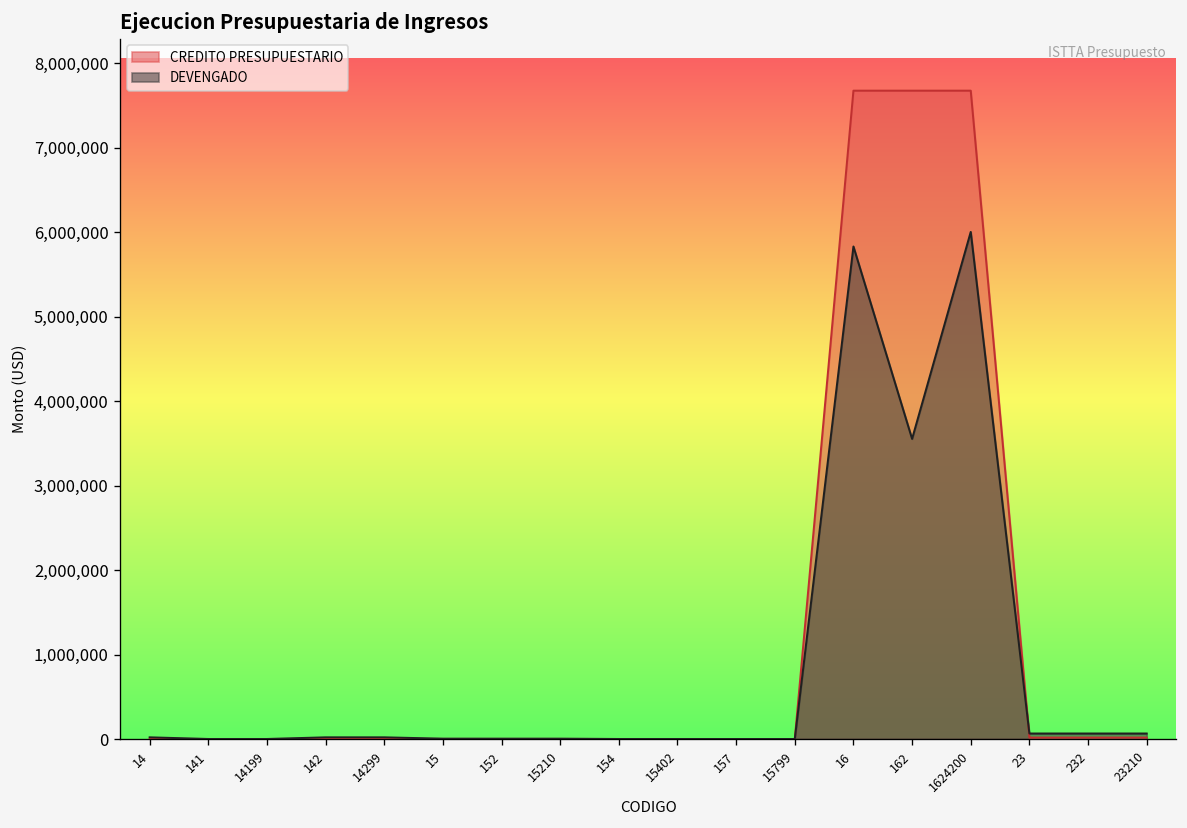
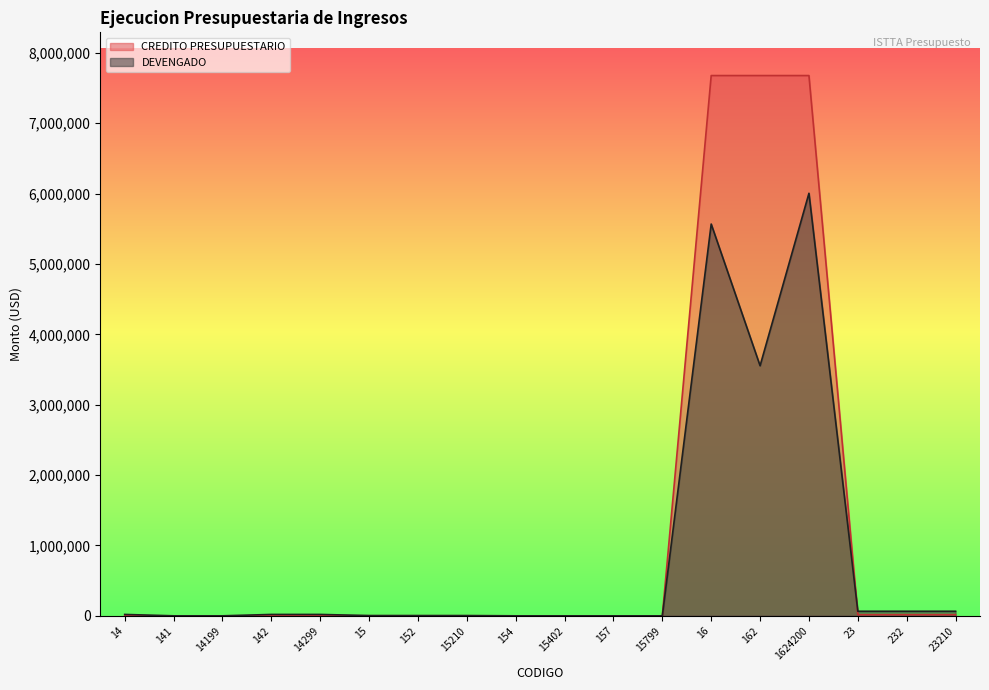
  {
    "CREDITO PRESUPUESTARIO": {
      "16": "7,700,000",
      "162": "7,700,000",
      "1624200": "7,700,000",
      "23": "0",
      "232": "0",
      "23210": "0"
    },
    "DEVENGADO": {
-     "16": "5,800,000",
+     "16": "5,600,000",
      "162": "3,600,000",
      "1624200": "6,000,000",
      "23": "100,000",
      "232": "100,000",
      "23210": "100,000"
    }
  }
